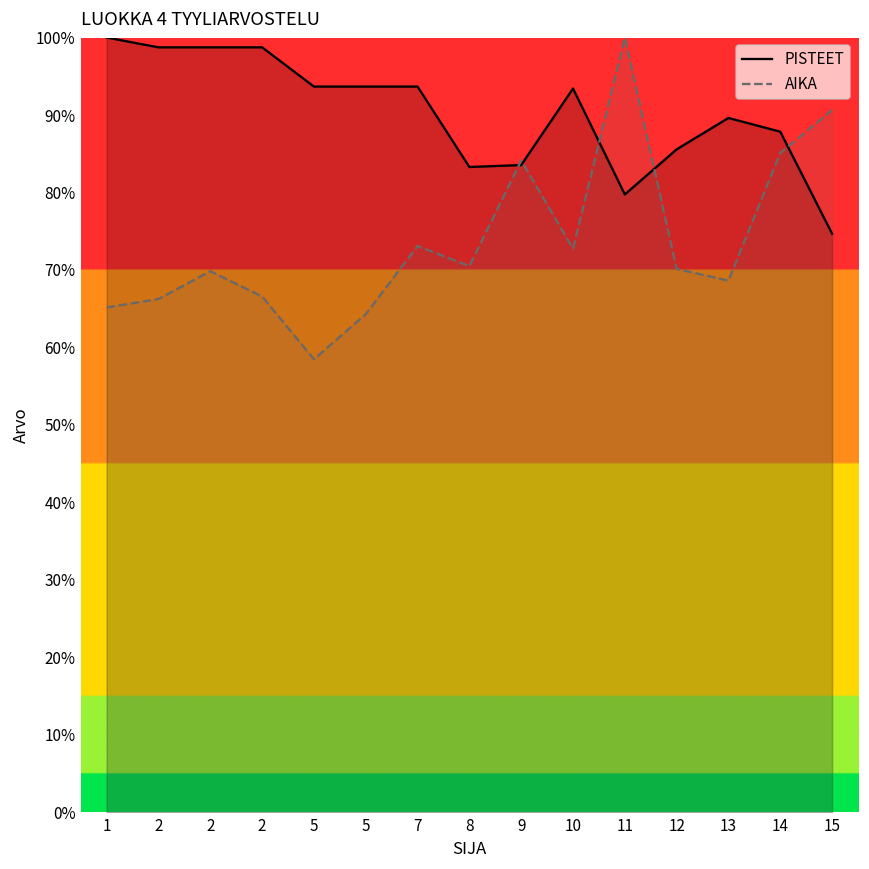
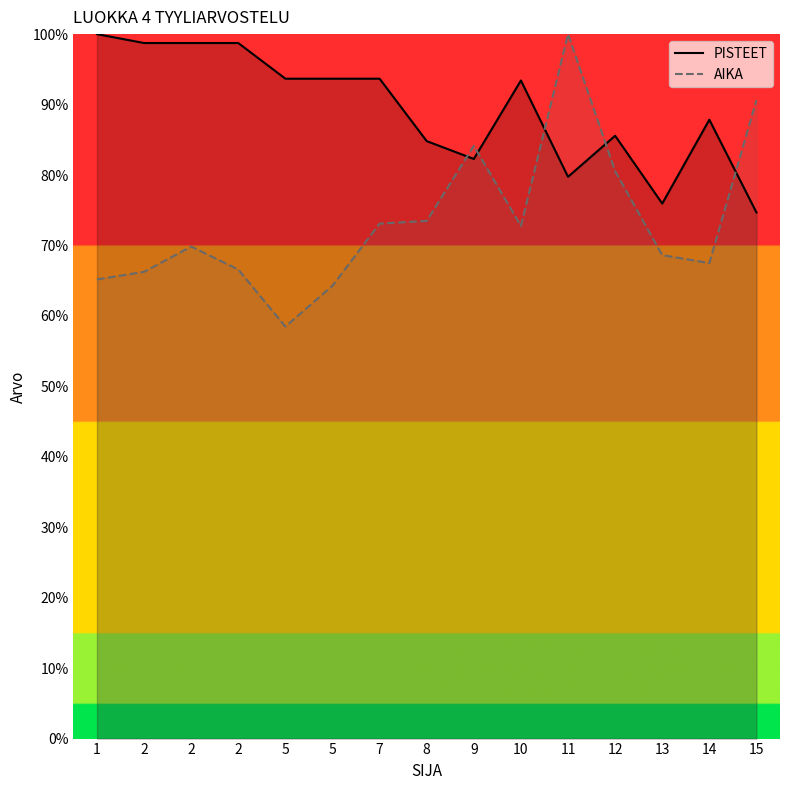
  {
    "PISTEET": {
      "1": "100%",
      "7": "94%",
-     "8": "83%",
-     "9": "84%",
+     "8": "85%",
+     "9": "82%",
      "10": "93%",
      "11": "80%",
      "12": "86%",
-     "13": "90%",
+     "13": "76%",
      "14": "88%",
      "15": "75%"
    },
    "AIKA": {
      "1": "65%",
      "7": "73%",
-     "8": "70%",
+     "8": "73%",
      "9": "84%",
      "10": "73%",
      "11": "100%",
-     "12": "70%",
+     "12": "81%",
      "13": "69%",
-     "14": "85%",
+     "14": "67%",
      "15": "91%"
    }
  }
